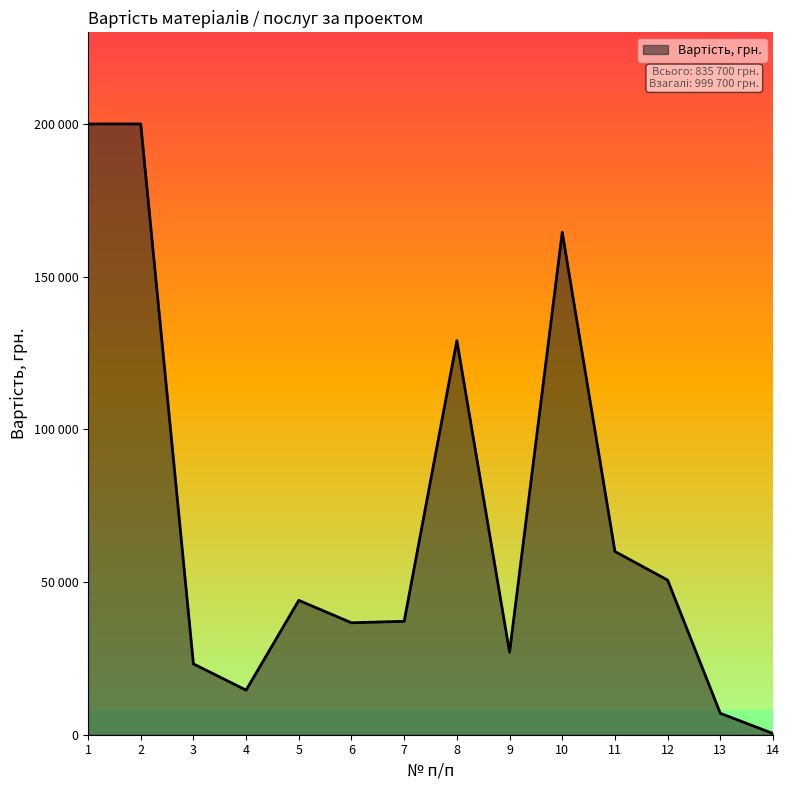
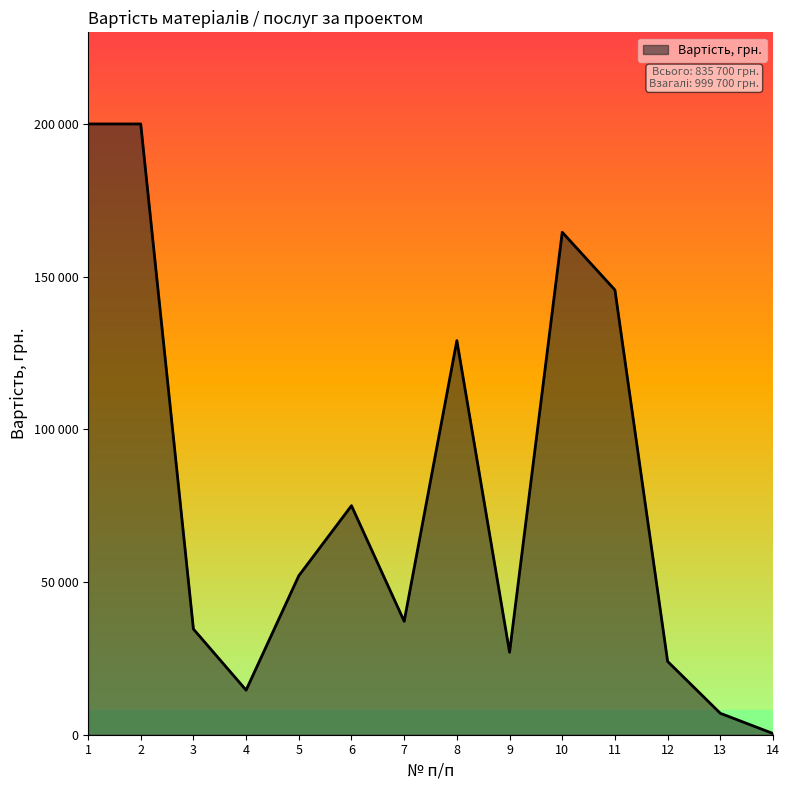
  {
    "1": 200000,
    "2": 200000,
-   "3": 23000,
+   "3": 35000,
    "4": 15000,
-   "5": 44000,
-   "6": 37000,
+   "5": 52000,
+   "6": 75000,
    "7": 37000,
    "8": 129000,
    "9": 27000,
    "10": 165000,
-   "11": 60000,
-   "12": 51000
+   "11": 146000,
+   "12": 24000
  }
